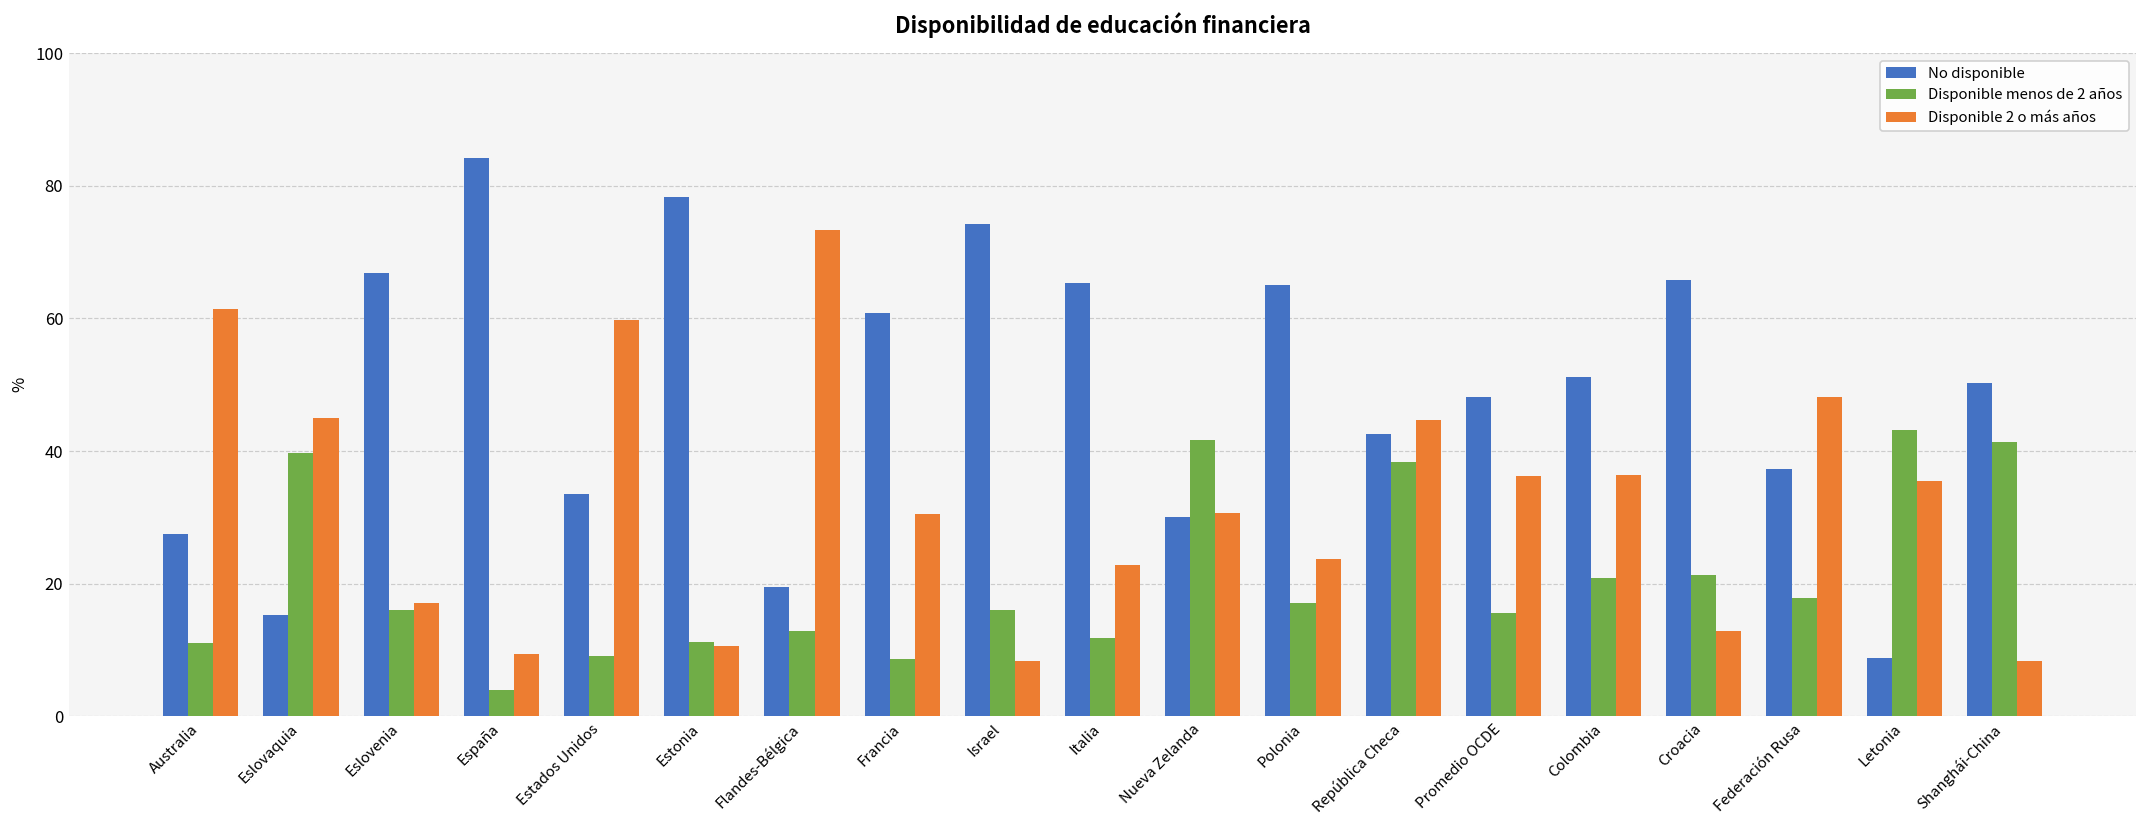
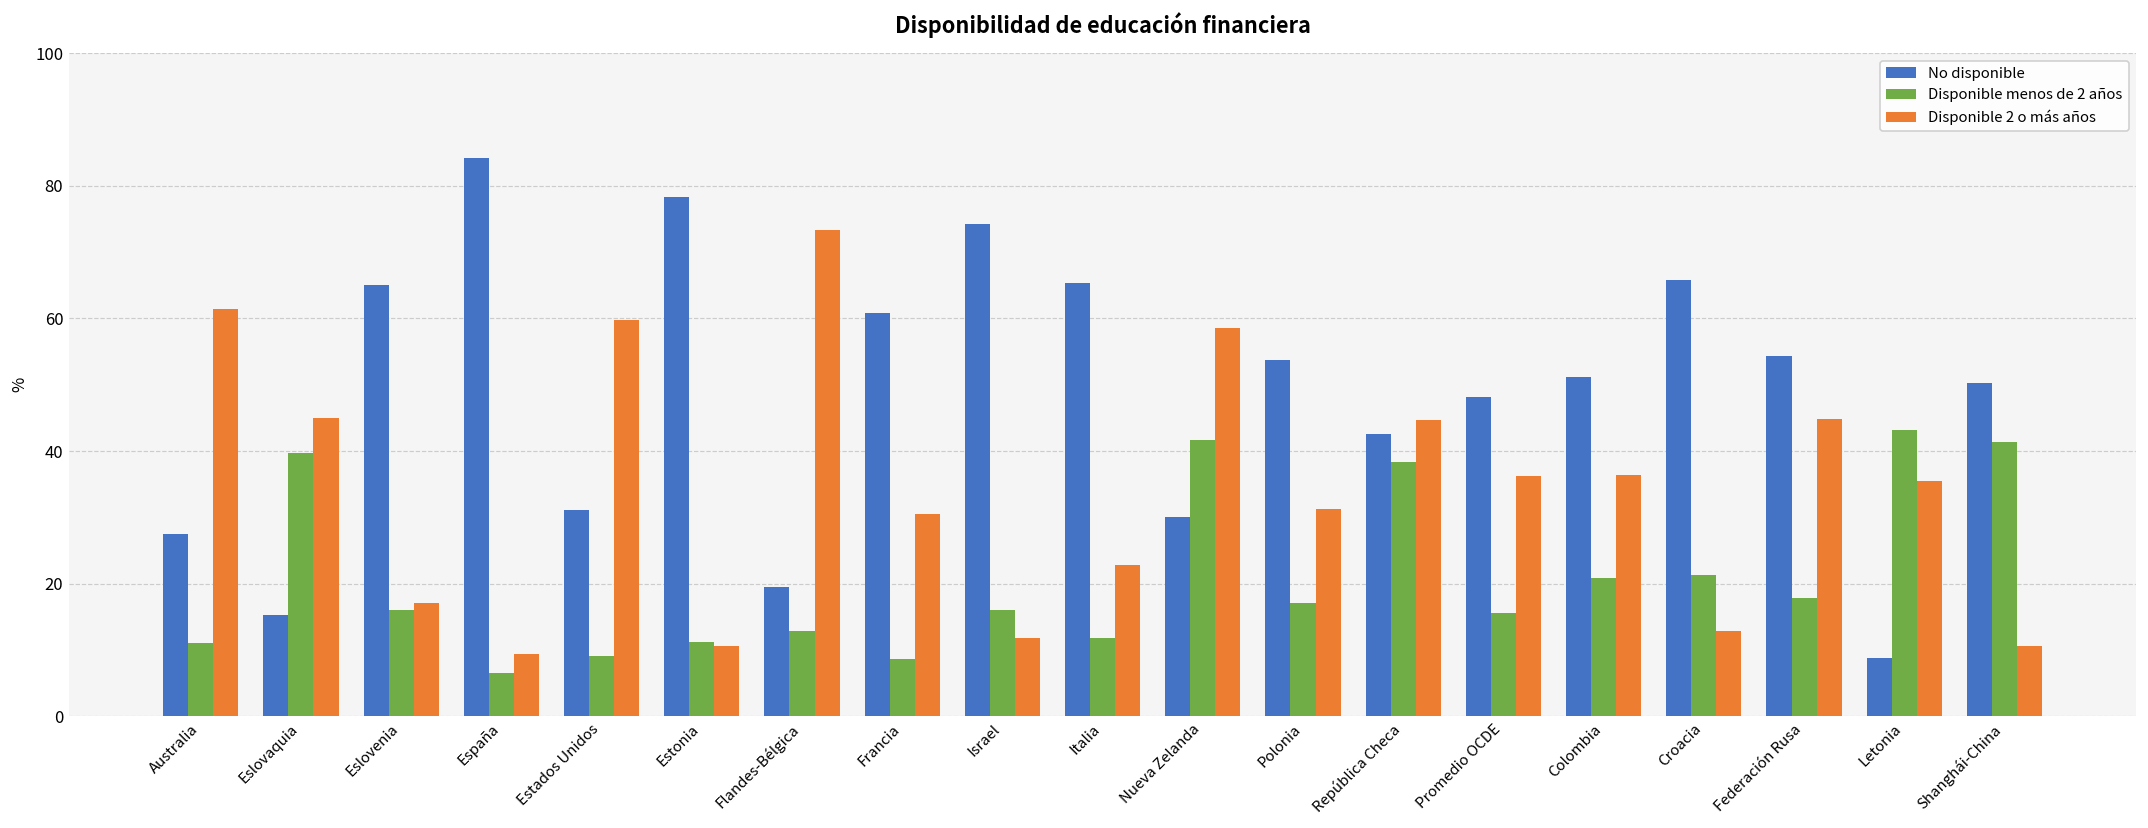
  {
    "No disponible": {
      "Australia": 28,
      "Eslovaquia": 15,
-     "Eslovenia": 67,
+     "Eslovenia": 65,
      "España": 84,
-     "Estados Unidos": 34,
+     "Estados Unidos": 31,
      "Estonia": 78,
      "Flandes-Bélgica": 19,
      "Francia": 61,
      "Israel": 74,
      "Italia": 65,
      "Nueva Zelanda": 30,
-     "Polonia": 65,
+     "Polonia": 54,
      "República Checa": 43,
      "Promedio OCDE": 48,
      "Colombia": 51,
      "Croacia": 66,
-     "Federación Rusa": 37,
+     "Federación Rusa": 54,
      "Letonia": 9,
      "Shanghái-China": 50
    },
    "Disponible menos de 2 años": {
      "Australia": 11,
      "Eslovaquia": 40,
      "Eslovenia": 16,
-     "España": 4,
+     "España": 6,
      "Estados Unidos": 9,
      "Estonia": 11,
      "Flandes-Bélgica": 13,
      "Francia": 9,
      "Israel": 16,
      "Italia": 12,
      "Nueva Zelanda": 42,
      "Polonia": 17,
      "República Checa": 38,
      "Promedio OCDE": 16,
      "Colombia": 21,
      "Croacia": 21,
      "Federación Rusa": 18,
      "Letonia": 43,
      "Shanghái-China": 41
    },
    "Disponible 2 o más años": {
      "Australia": 61,
      "Eslovaquia": 45,
      "Eslovenia": 17,
      "España": 9,
      "Estados Unidos": 60,
      "Estonia": 11,
      "Flandes-Bélgica": 73,
      "Francia": 30,
-     "Israel": 8,
+     "Israel": 12,
      "Italia": 23,
-     "Nueva Zelanda": 31,
-     "Polonia": 24,
+     "Nueva Zelanda": 59,
+     "Polonia": 31,
      "República Checa": 45,
      "Promedio OCDE": 36,
      "Colombia": 36,
      "Croacia": 13,
-     "Federación Rusa": 48,
+     "Federación Rusa": 45,
      "Letonia": 36,
-     "Shanghái-China": 8
+     "Shanghái-China": 11
    }
  }
